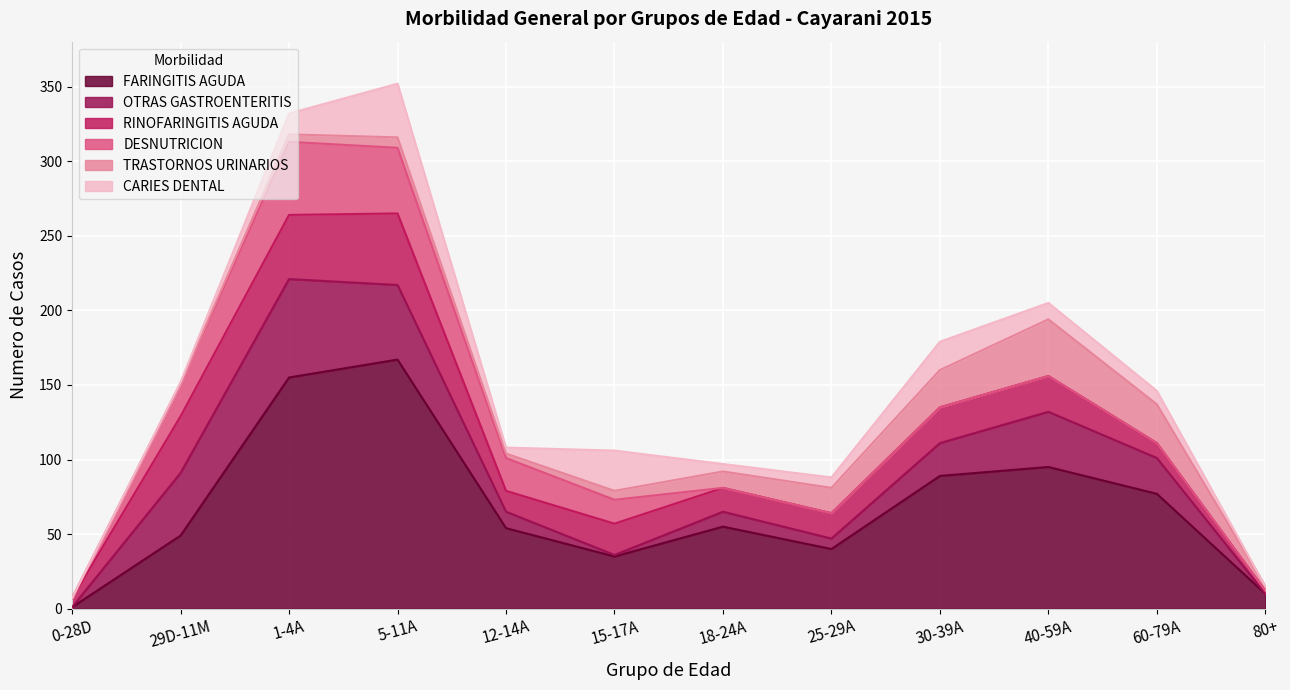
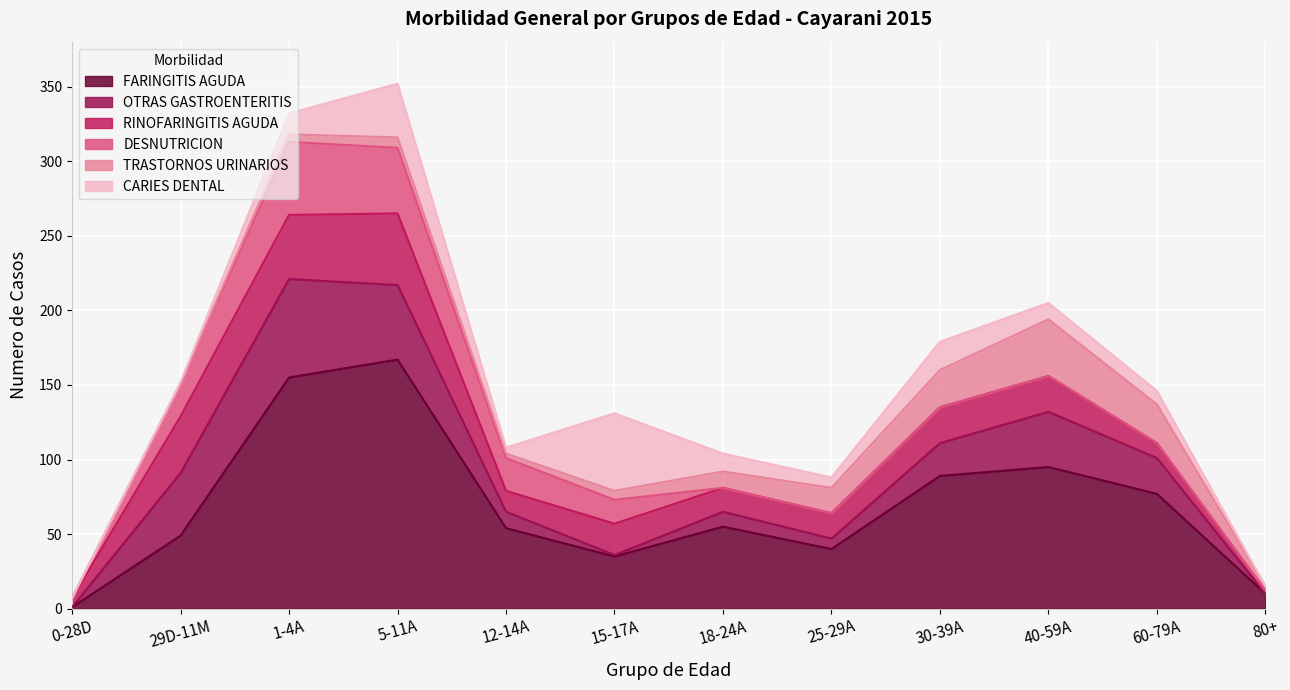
  {
    "FARINGITIS AGUDA": {
      "29D-11M": 49,
      "1-4A": 155,
      "5-11A": 167,
      "12-14A": 54,
      "18-24A": 55,
      "25-29A": 40,
      "30-39A": 89,
      "40-59A": 95,
      "60-79A": 77
    },
    "CARIES DENTAL": {
      "5-11A": 36,
      "12-14A": 4,
-     "15-17A": 27,
-     "18-24A": 5,
+     "15-17A": 52,
+     "18-24A": 12,
      "25-29A": 7,
      "30-39A": 19,
      "40-59A": 11,
      "60-79A": 9
    }
  }
